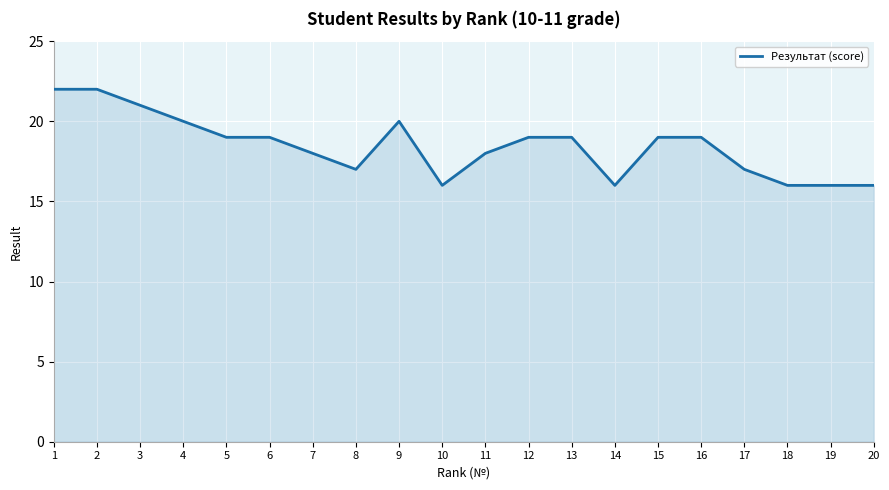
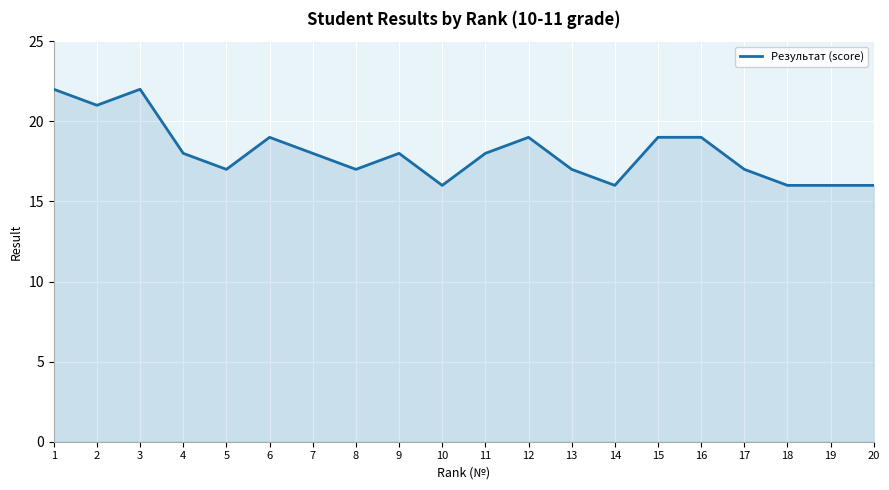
  {
    "1": 22,
-   "2": 22,
-   "3": 21,
-   "4": 20,
-   "5": 19,
+   "2": 21,
+   "3": 22,
+   "4": 18,
+   "5": 17,
    "6": 19,
    "7": 18,
    "8": 17,
-   "9": 20,
+   "9": 18,
    "10": 16,
    "11": 18,
    "12": 19,
-   "13": 19,
+   "13": 17,
    "14": 16,
    "15": 19,
    "16": 19,
    "17": 17,
    "18": 16,
    "19": 16,
    "20": 16
  }
